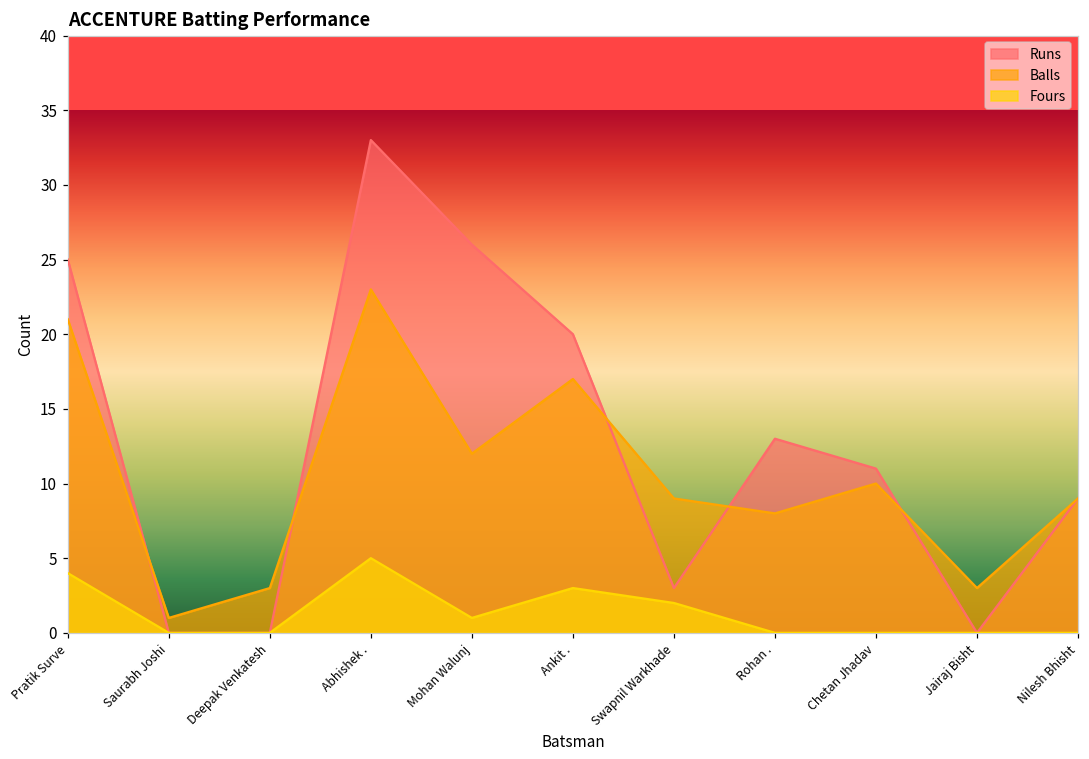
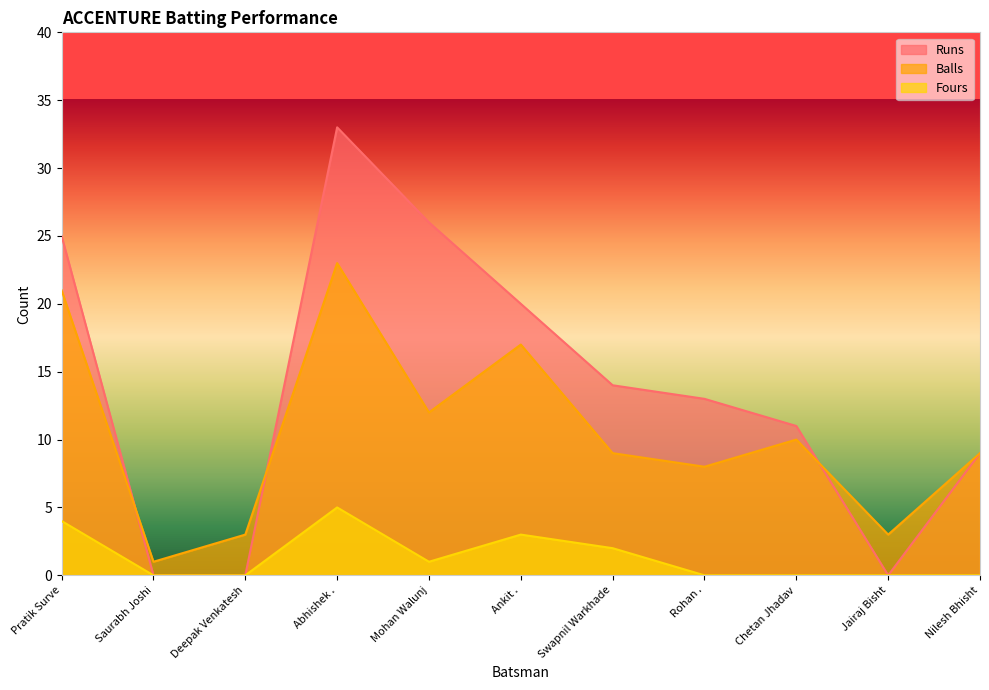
  {
    "Runs": {
      "Pratik Surve": 25,
      "Abhishek .": 33,
      "Mohan Walunj": 26,
      "Ankit .": 20,
-     "Swapnil Warkhade": 3,
+     "Swapnil Warkhade": 14,
      "Rohan .": 13,
      "Chetan Jhadav": 11
    }
  }
